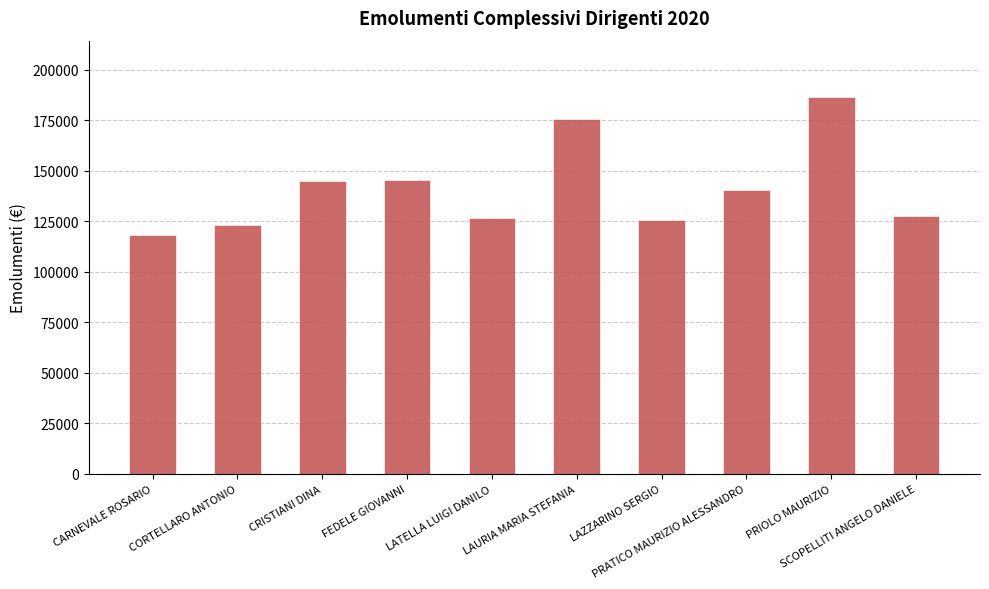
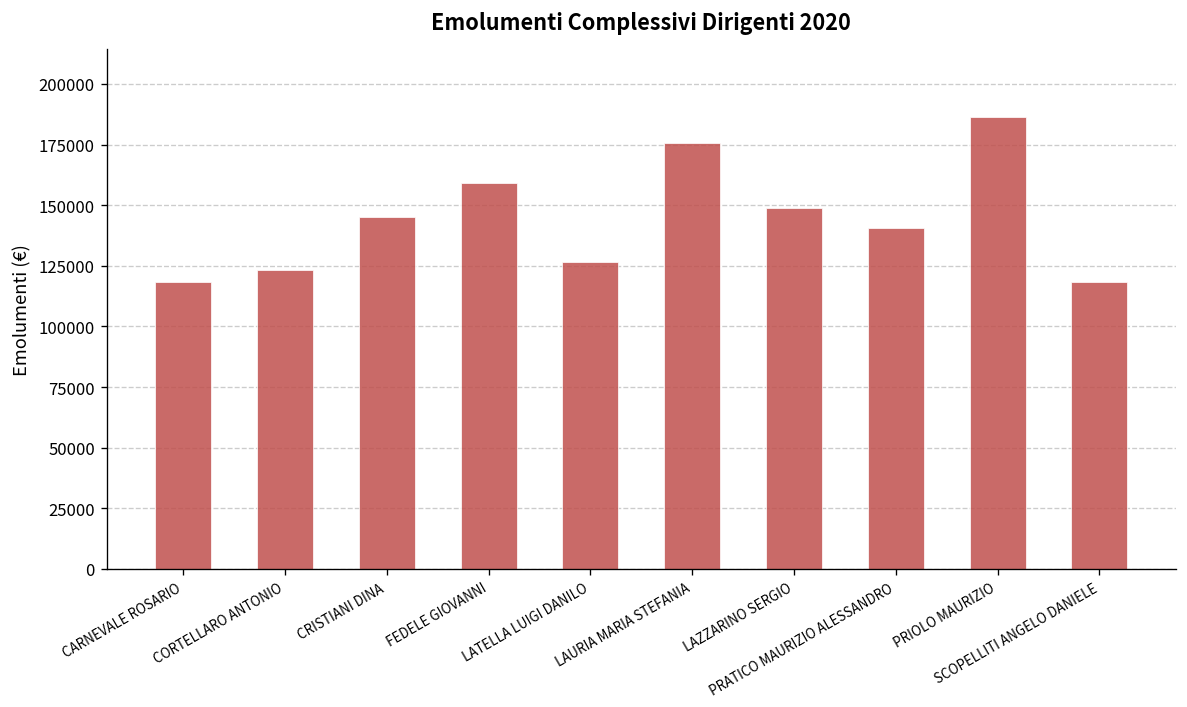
  {
    "CARNEVALE ROSARIO": 118000,
    "CORTELLARO ANTONIO": 123000,
    "CRISTIANI DINA": 145000,
-   "FEDELE GIOVANNI": 145000,
+   "FEDELE GIOVANNI": 159000,
    "LATELLA LUIGI DANILO": 127000,
    "LAURIA MARIA STEFANIA": 175000,
-   "LAZZARINO SERGIO": 126000,
+   "LAZZARINO SERGIO": 149000,
    "PRATICO MAURIZIO ALESSANDRO": 140000,
    "PRIOLO MAURIZIO": 186000,
-   "SCOPELLITI ANGELO DANIELE": 127000
+   "SCOPELLITI ANGELO DANIELE": 118000
  }
